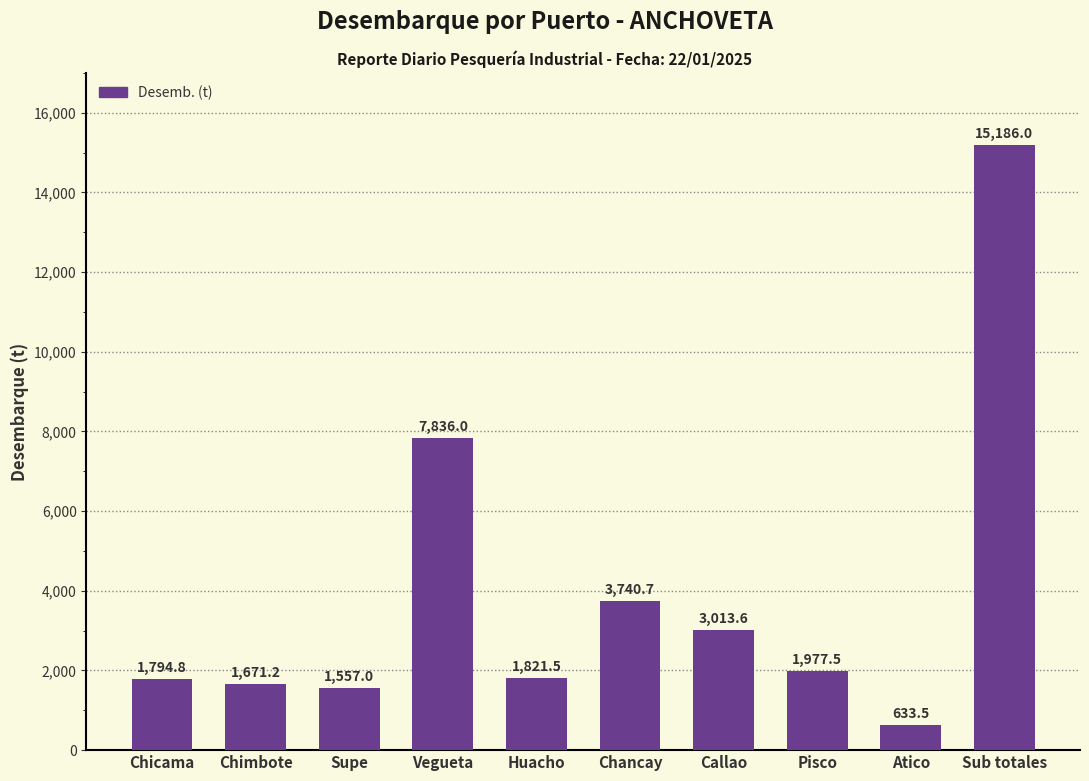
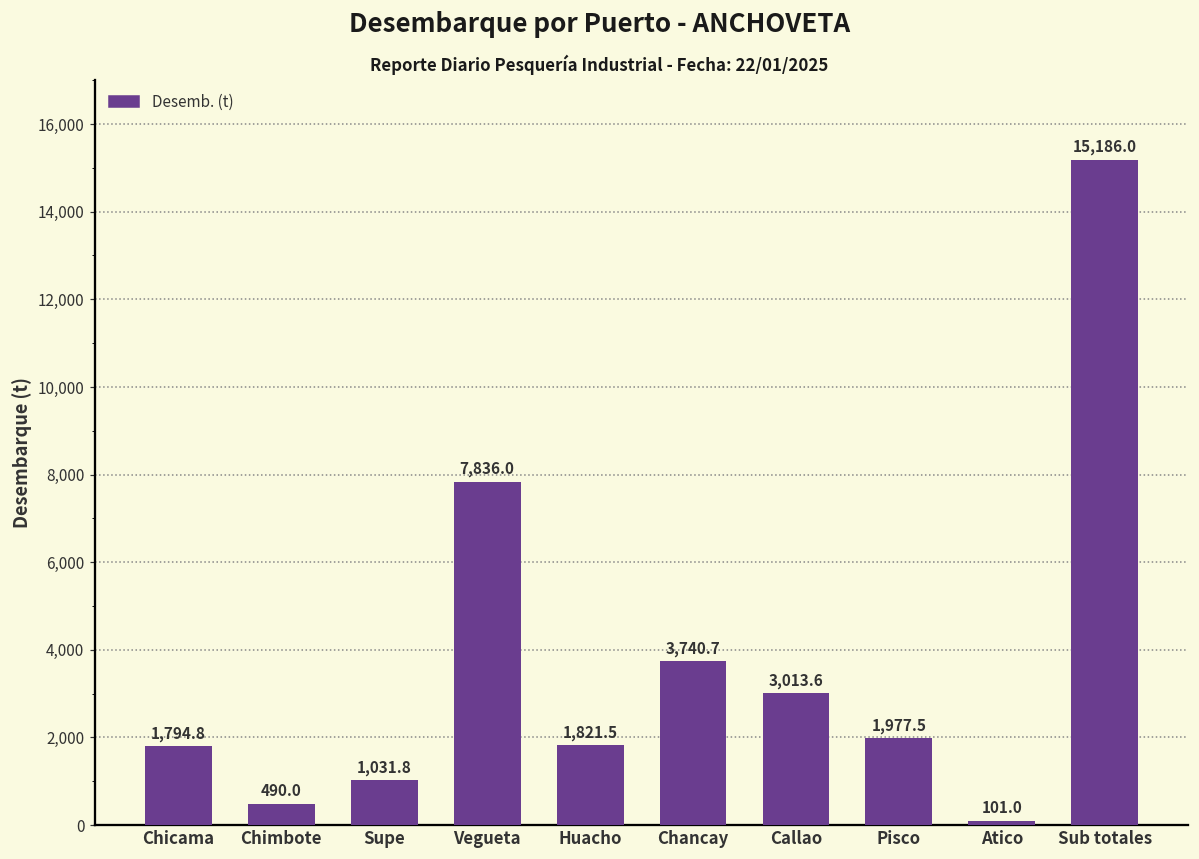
  {
    "Chicama": "1,794.8",
-   "Chimbote": "1,671.2",
-   "Supe": "1,557.0",
+   "Chimbote": "490.0",
+   "Supe": "1,031.8",
    "Vegueta": "7,836.0",
    "Huacho": "1,821.5",
    "Chancay": "3,740.7",
    "Callao": "3,013.6",
    "Pisco": "1,977.5",
-   "Atico": "633.5",
+   "Atico": "101.0",
    "Sub totales": "15,186.0"
  }
